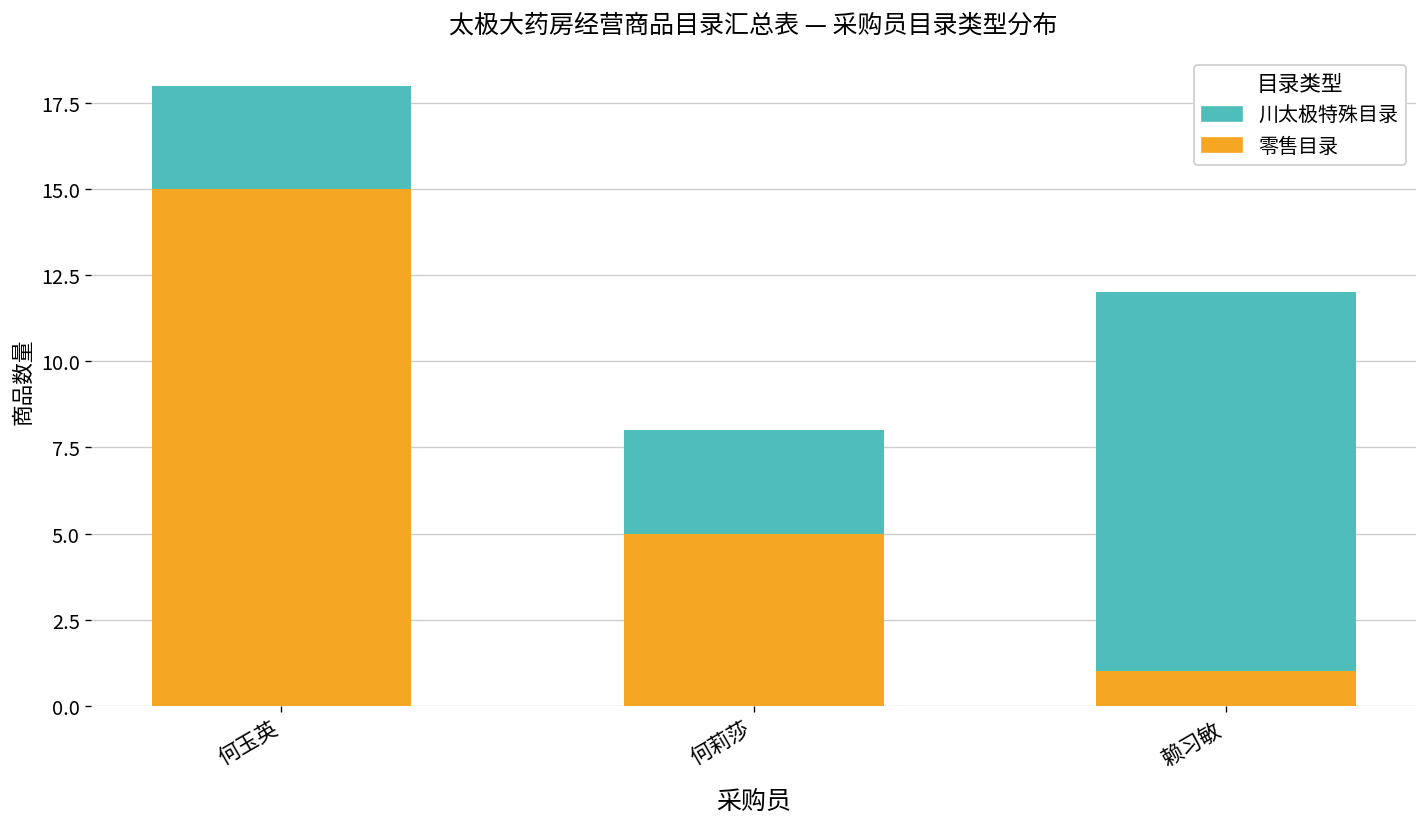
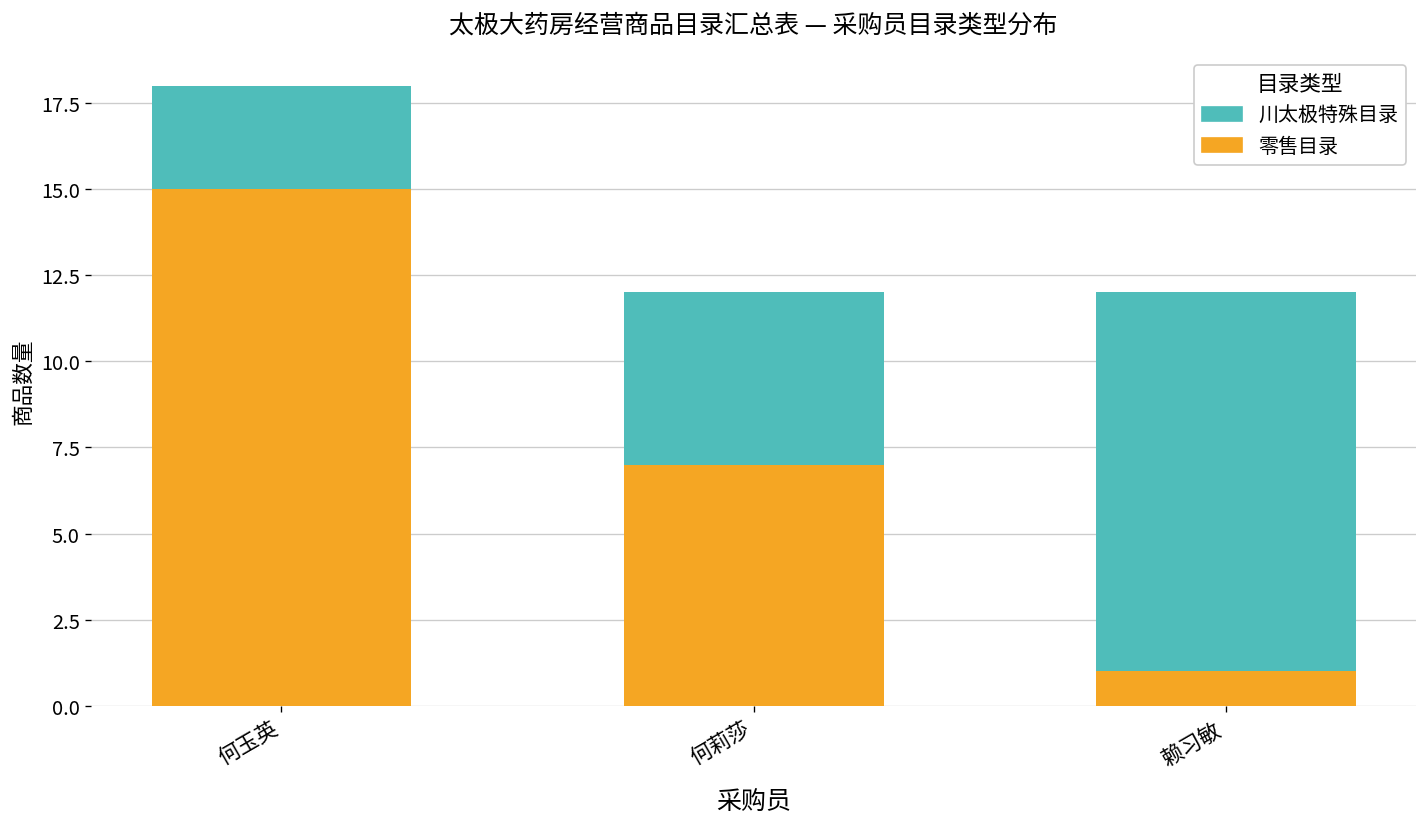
  {
    "零售目录": {
      "何玉英": 15,
-     "何莉莎": 5,
+     "何莉莎": 7,
      "赖习敏": 1
    },
    "川太极特殊目录": {
      "何玉英": 3,
-     "何莉莎": 3,
+     "何莉莎": 5,
      "赖习敏": 11
    }
  }
